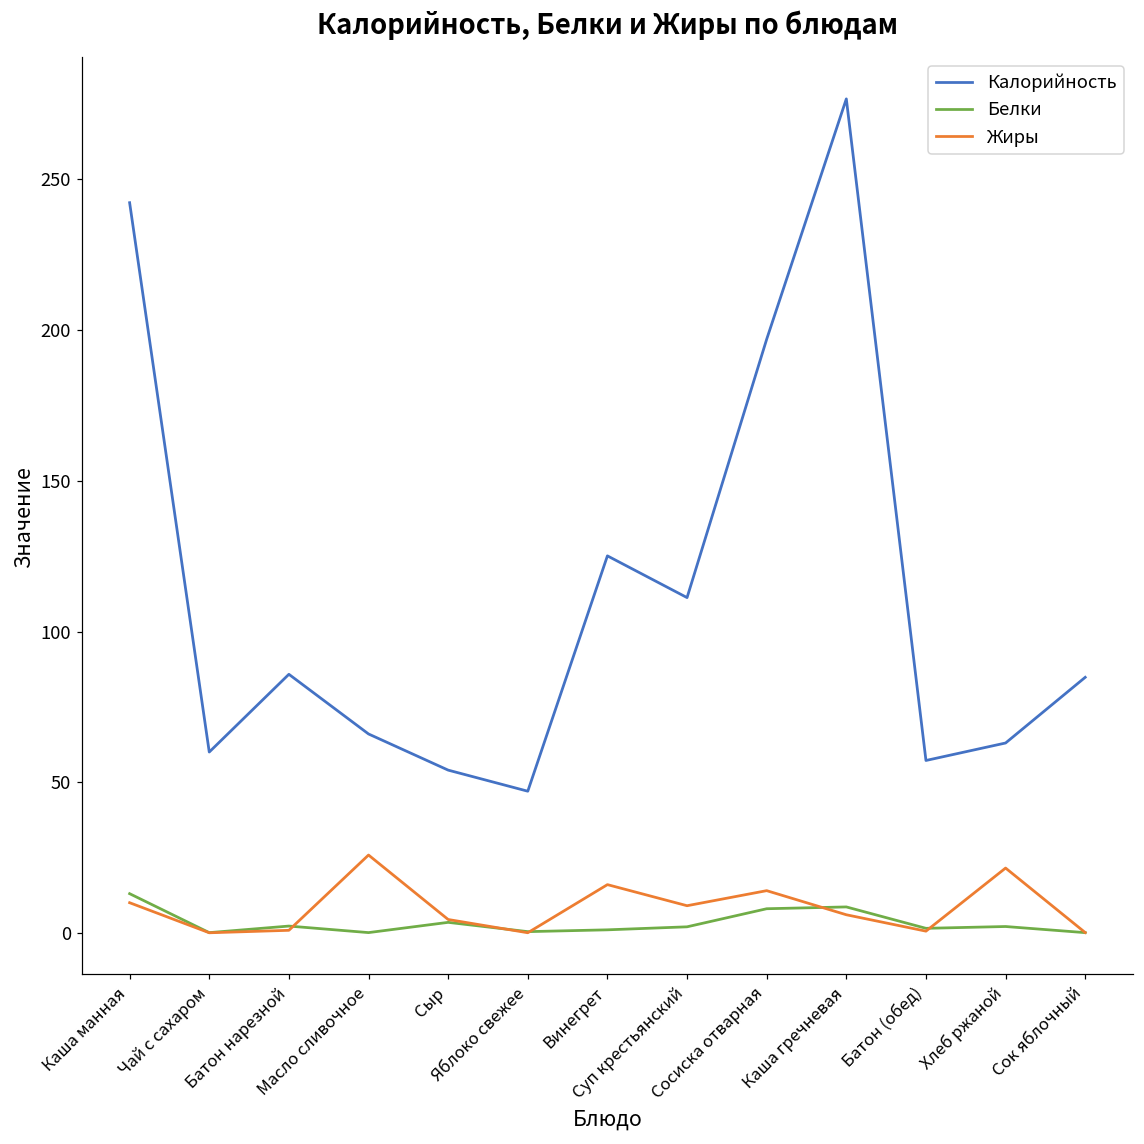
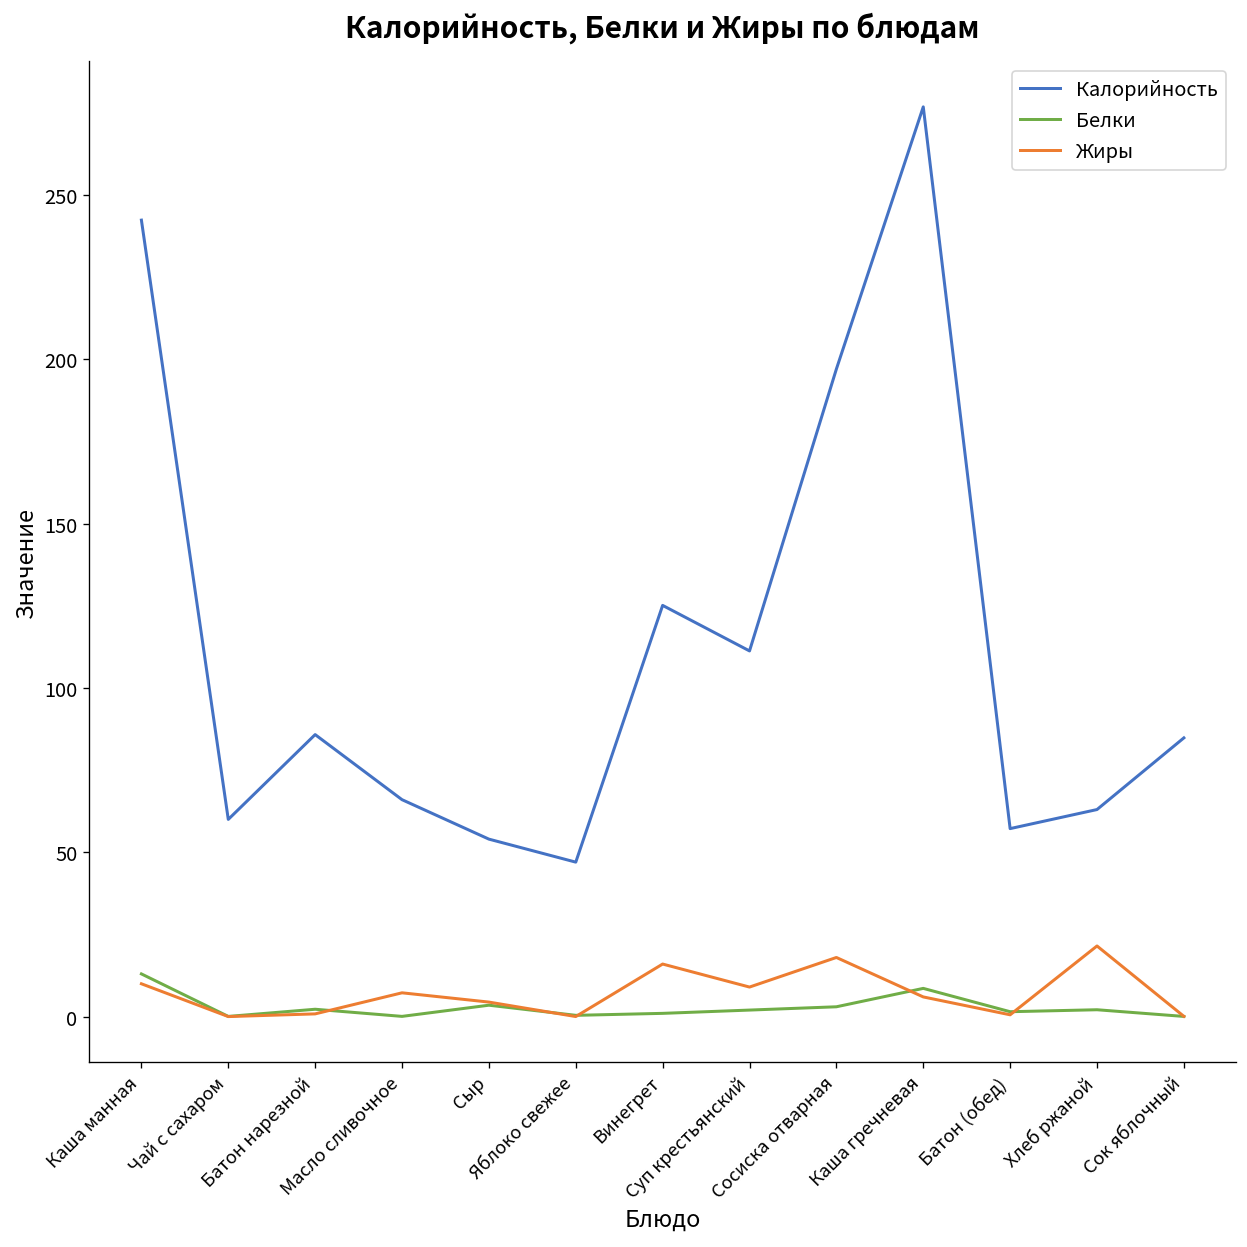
  {
    "Калорийность": {
      "Каша манная": 242,
      "Чай с сахаром": 60,
      "Батон нарезной": 86,
      "Масло сливочное": 66,
      "Сыр": 54,
      "Яблоко свежее": 47,
      "Винегрет": 125,
      "Суп крестьянский": 111,
      "Сосиска отварная": 197,
      "Каша гречневая": 277,
      "Батон (обед)": 57,
      "Хлеб ржаной": 63,
      "Сок яблочный": 85
    },
    "Белки": {
      "Каша манная": 13,
      "Батон нарезной": 2,
      "Масло сливочное": 0,
      "Сыр": 3,
      "Винегрет": 1,
      "Суп крестьянский": 2,
-     "Сосиска отварная": 8,
+     "Сосиска отварная": 3,
      "Каша гречневая": 9,
      "Батон (обед)": 2,
      "Хлеб ржаной": 2
    },
    "Жиры": {
      "Каша манная": 10,
      "Батон нарезной": 1,
-     "Масло сливочное": 26,
+     "Масло сливочное": 7,
      "Сыр": 4,
      "Винегрет": 16,
      "Суп крестьянский": 9,
-     "Сосиска отварная": 14,
+     "Сосиска отварная": 18,
      "Каша гречневая": 6,
      "Батон (обед)": 1,
      "Хлеб ржаной": 22
    }
  }
